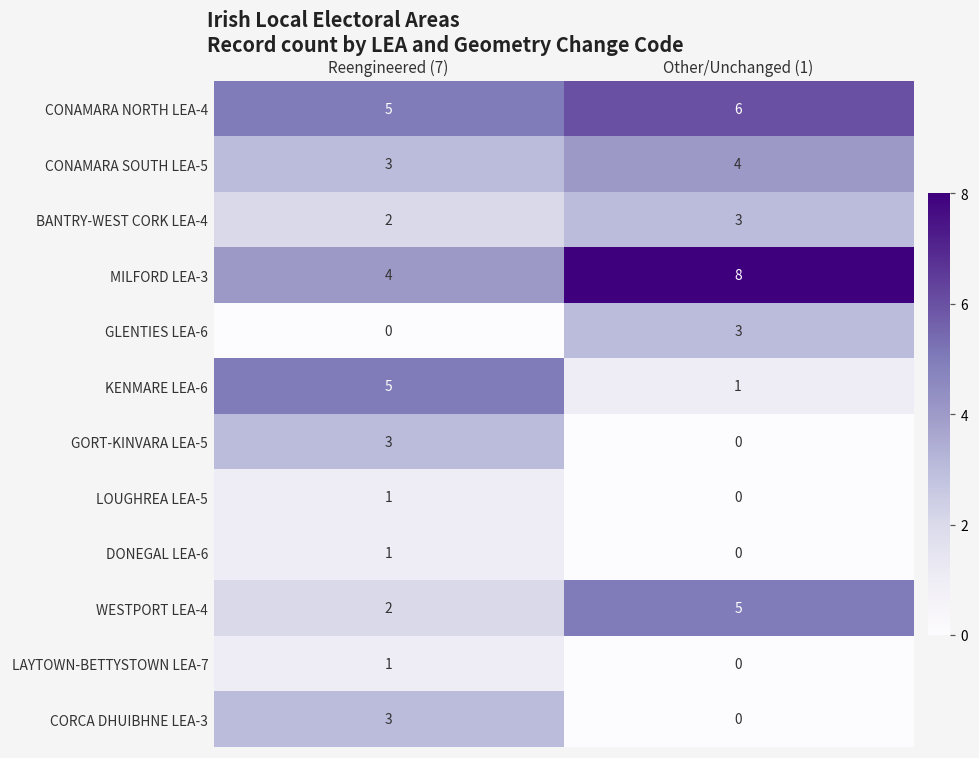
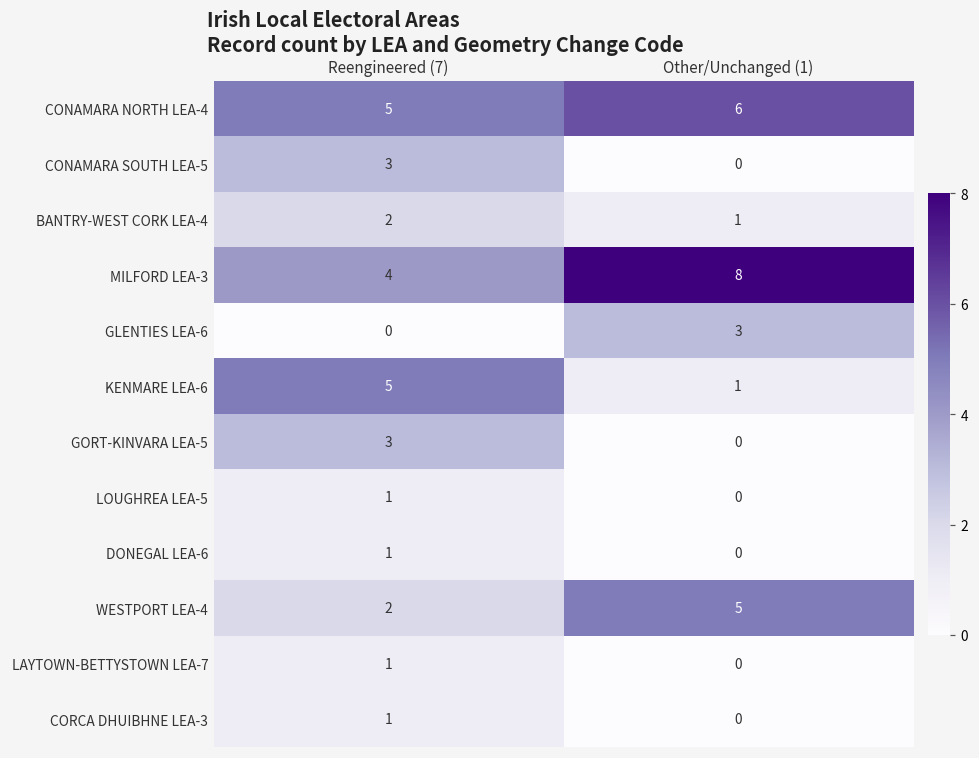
  {
    "CONAMARA NORTH LEA-4": {
      "Reengineered (7)": 5,
      "Other/Unchanged (1)": 6
    },
    "CONAMARA SOUTH LEA-5": {
      "Reengineered (7)": 3,
-     "Other/Unchanged (1)": 4
+     "Other/Unchanged (1)": 0
    },
    "BANTRY-WEST CORK LEA-4": {
      "Reengineered (7)": 2,
-     "Other/Unchanged (1)": 3
+     "Other/Unchanged (1)": 1
    },
    "MILFORD LEA-3": {
      "Reengineered (7)": 4,
      "Other/Unchanged (1)": 8
    },
    "GLENTIES LEA-6": {
      "Reengineered (7)": 0,
      "Other/Unchanged (1)": 3
    },
    "KENMARE LEA-6": {
      "Reengineered (7)": 5,
      "Other/Unchanged (1)": 1
    },
    "GORT-KINVARA LEA-5": {
      "Reengineered (7)": 3,
      "Other/Unchanged (1)": 0
    },
    "LOUGHREA LEA-5": {
      "Reengineered (7)": 1,
      "Other/Unchanged (1)": 0
    },
    "DONEGAL LEA-6": {
      "Reengineered (7)": 1,
      "Other/Unchanged (1)": 0
    },
    "WESTPORT LEA-4": {
      "Reengineered (7)": 2,
      "Other/Unchanged (1)": 5
    },
    "LAYTOWN-BETTYSTOWN LEA-7": {
      "Reengineered (7)": 1,
      "Other/Unchanged (1)": 0
    },
    "CORCA DHUIBHNE LEA-3": {
-     "Reengineered (7)": 3,
+     "Reengineered (7)": 1,
      "Other/Unchanged (1)": 0
    }
  }
